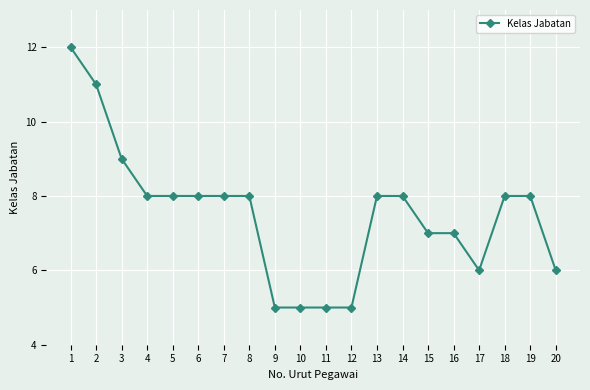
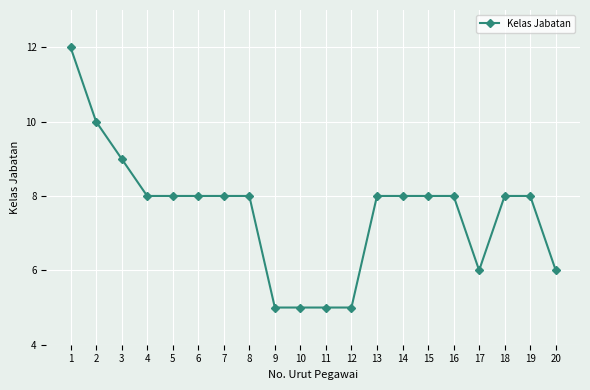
  {
    "1": 12,
-   "2": 11,
+   "2": 10,
    "3": 9,
    "4": 8,
    "5": 8,
    "6": 8,
    "7": 8,
    "8": 8,
    "9": 5,
    "10": 5,
    "11": 5,
    "12": 5,
    "13": 8,
    "14": 8,
-   "15": 7,
-   "16": 7,
+   "15": 8,
+   "16": 8,
    "17": 6,
    "18": 8,
    "19": 8,
    "20": 6
  }
